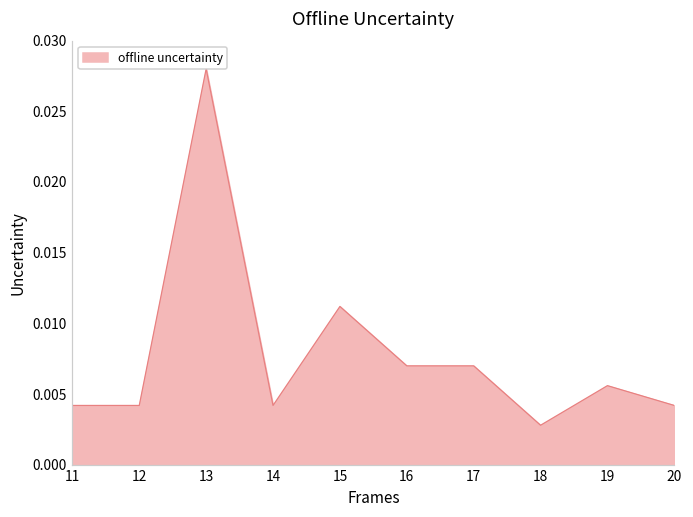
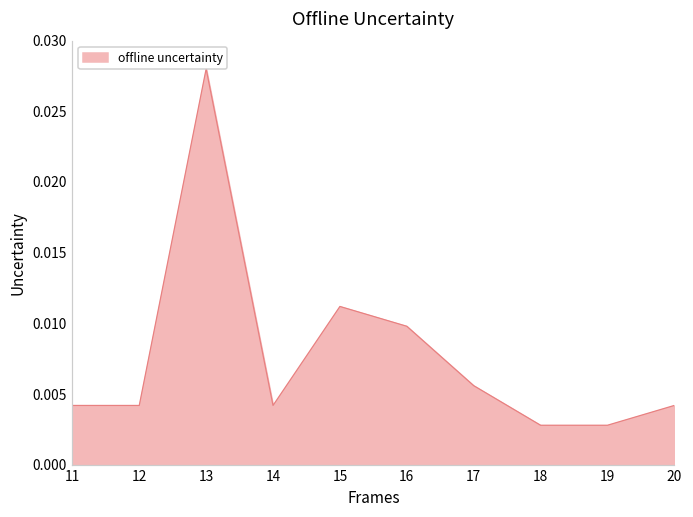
  {
    "11": 0.0042,
    "12": 0.0042,
    "13": 0.0280,
    "14": 0.0042,
    "15": 0.0112,
-   "16": 0.0070,
-   "17": 0.0070,
+   "16": 0.0098,
+   "17": 0.0056,
    "18": 0.0028,
-   "19": 0.0056,
+   "19": 0.0028,
    "20": 0.0042
  }
